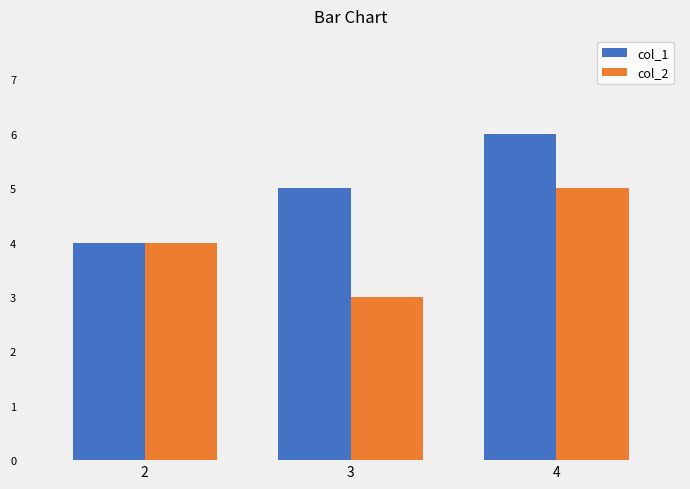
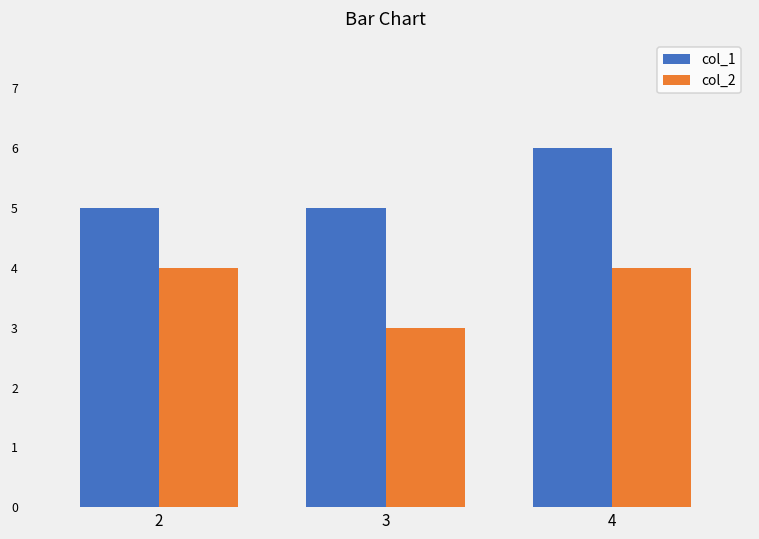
  {
    "col_1": {
-     "2": 4,
+     "2": 5,
      "3": 5,
      "4": 6
    },
    "col_2": {
      "2": 4,
      "3": 3,
-     "4": 5
+     "4": 4
    }
  }
